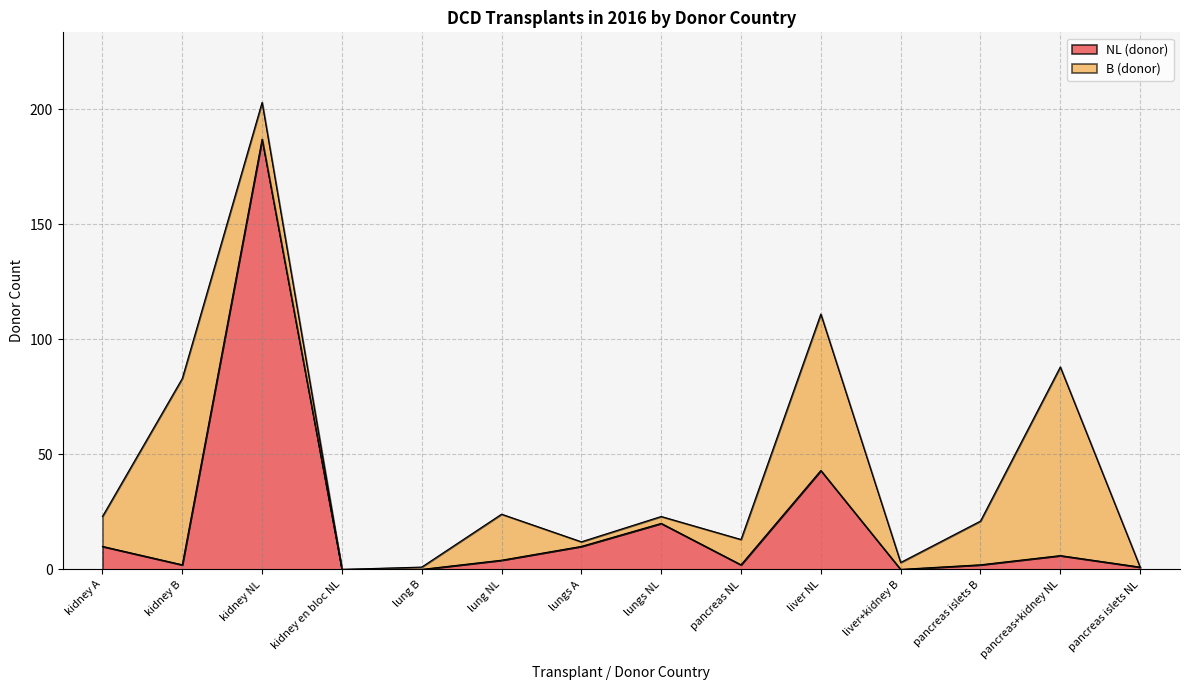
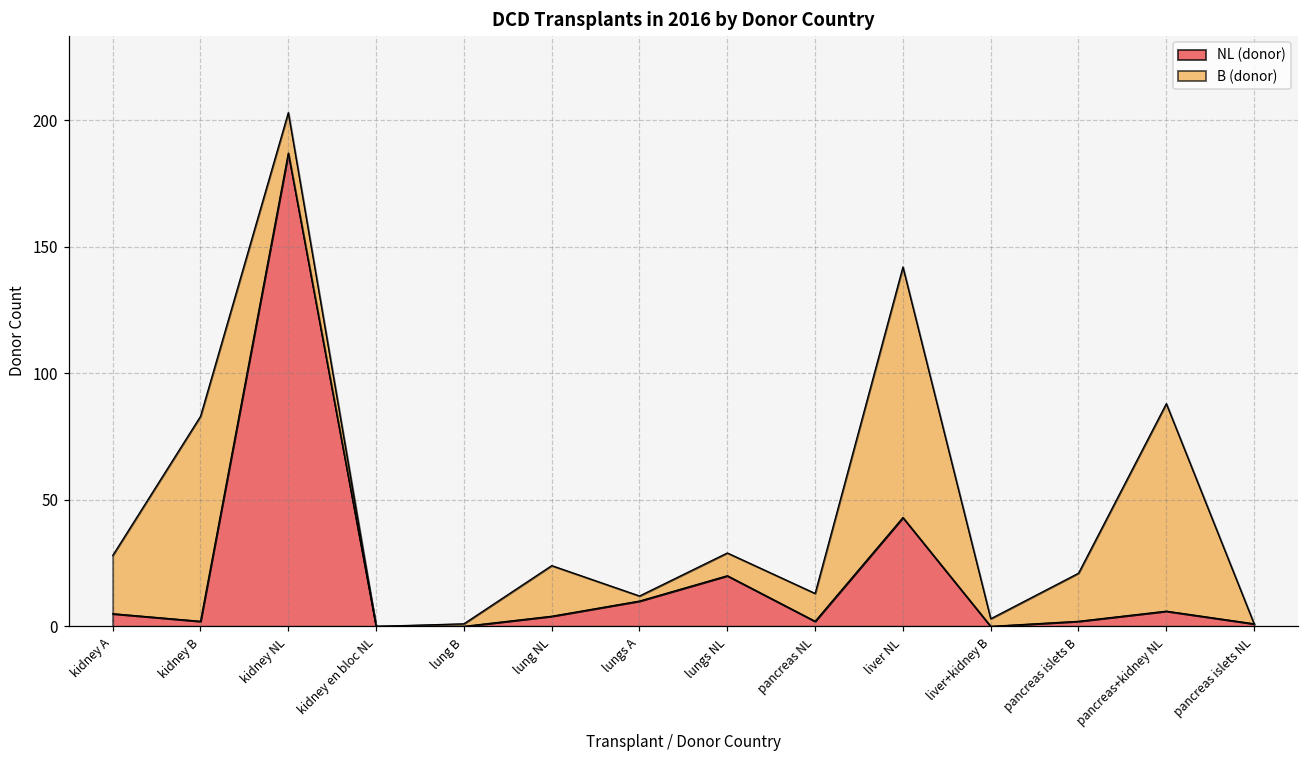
  {
    "NL (donor)": {
-     "kidney A": 10,
+     "kidney A": 5,
      "kidney B": 2,
      "kidney NL": 187,
      "lung NL": 4,
      "lungs A": 10,
      "lungs NL": 20,
      "pancreas NL": 2,
      "liver NL": 43,
      "liver+kidney B": 0,
      "pancreas islets B": 2,
      "pancreas+kidney NL": 6
    },
    "B (donor)": {
-     "kidney A": 13,
+     "kidney A": 23,
      "kidney B": 81,
      "kidney NL": 16,
      "lung NL": 20,
      "lungs A": 2,
-     "lungs NL": 3,
+     "lungs NL": 9,
      "pancreas NL": 11,
-     "liver NL": 68,
+     "liver NL": 99,
      "liver+kidney B": 3,
      "pancreas islets B": 19,
      "pancreas+kidney NL": 82
    }
  }
